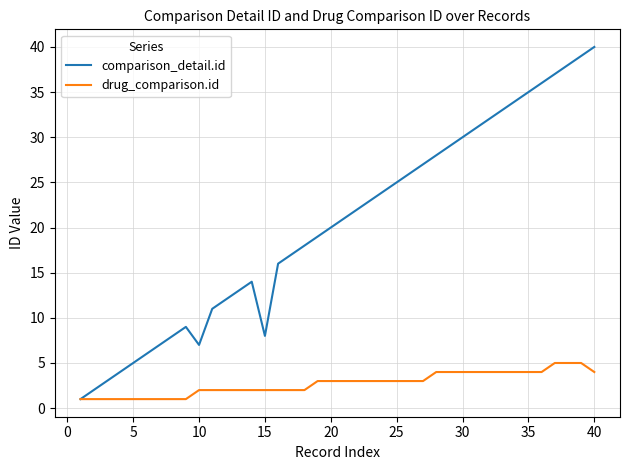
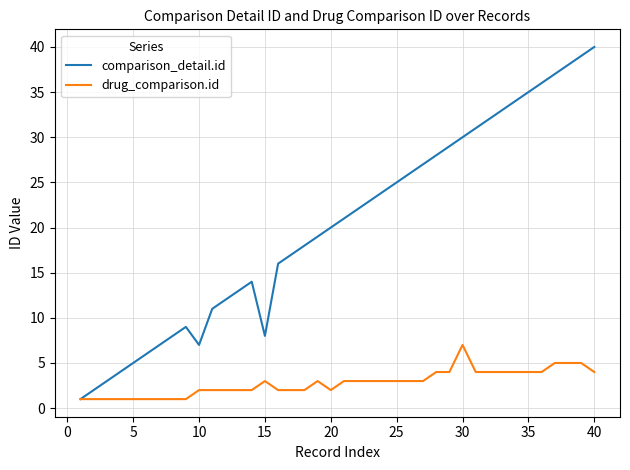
  {
    "comparison_detail.id": {
      "5": 5,
      "10": 7,
      "15": 8,
      "20": 20,
      "25": 25,
      "30": 30,
      "35": 35,
      "40": 40
    },
    "drug_comparison.id": {
      "5": 1,
      "10": 2,
-     "15": 2,
-     "20": 3,
+     "15": 3,
+     "20": 2,
      "25": 3,
-     "30": 4,
+     "30": 7,
      "35": 4,
      "40": 4
    }
  }
